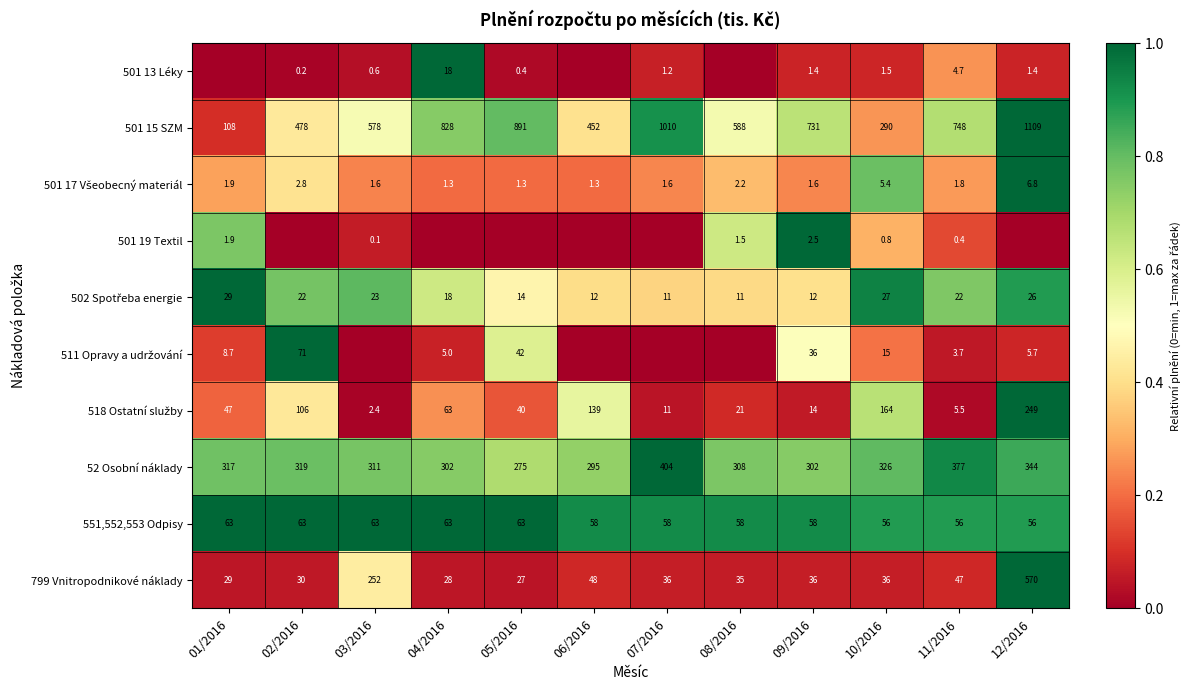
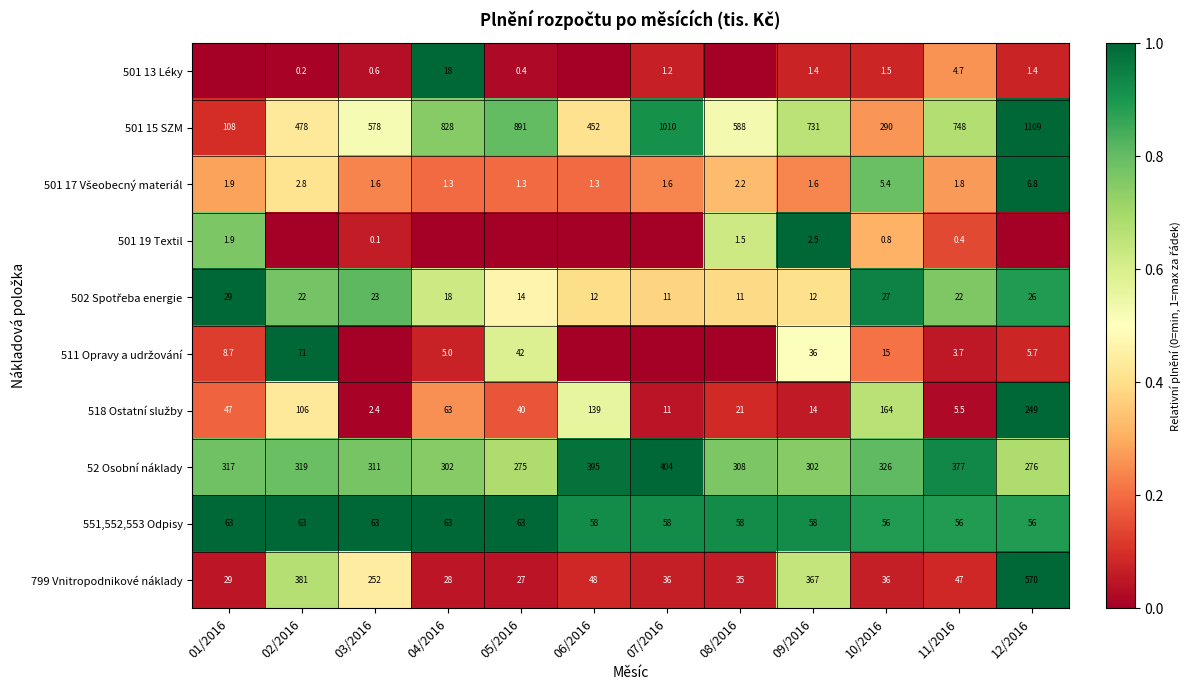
  {
    "501 13 Léky": {
      "02/2016": 0.2,
      "03/2016": 0.6,
      "04/2016": 18,
      "05/2016": 0.4,
      "07/2016": 1.2,
      "09/2016": 1.4,
      "10/2016": 1.5,
      "11/2016": 4.7,
      "12/2016": 1.4
    },
    "501 15 SZM": {
      "01/2016": 108,
      "02/2016": 478,
      "03/2016": 578,
      "04/2016": 828,
      "05/2016": 891,
      "06/2016": 452,
      "07/2016": 1010,
      "08/2016": 588,
      "09/2016": 731,
      "10/2016": 290,
      "11/2016": 748,
      "12/2016": 1109
    },
    "501 17 Všeobecný materiál": {
      "01/2016": 1.9,
      "02/2016": 2.8,
      "03/2016": 1.6,
      "04/2016": 1.3,
      "05/2016": 1.3,
      "06/2016": 1.3,
      "07/2016": 1.6,
      "08/2016": 2.2,
      "09/2016": 1.6,
      "10/2016": 5.4,
      "11/2016": 1.8,
      "12/2016": 6.8
    },
    "501 19 Textil": {
      "01/2016": 1.9,
      "03/2016": 0.1,
      "08/2016": 1.5,
      "09/2016": 2.5,
      "10/2016": 0.8,
      "11/2016": 0.4
    },
    "502 Spotřeba energie": {
      "01/2016": 29,
      "02/2016": 22,
      "03/2016": 23,
      "04/2016": 18,
      "05/2016": 14,
      "06/2016": 12,
      "07/2016": 11,
      "08/2016": 11,
      "09/2016": 12,
      "10/2016": 27,
      "11/2016": 22,
      "12/2016": 26
    },
    "511 Opravy a udržování": {
      "01/2016": 8.7,
      "02/2016": 71,
      "04/2016": 5.0,
      "05/2016": 42,
      "09/2016": 36,
      "10/2016": 15,
      "11/2016": 3.7,
      "12/2016": 5.7
    },
    "518 Ostatní služby": {
      "01/2016": 47,
      "02/2016": 106,
      "03/2016": 2.4,
      "04/2016": 63,
      "05/2016": 40,
      "06/2016": 139,
      "07/2016": 11,
      "08/2016": 21,
      "09/2016": 14,
      "10/2016": 164,
      "11/2016": 5.5,
      "12/2016": 249
    },
    "52 Osobní náklady": {
      "01/2016": 317,
      "02/2016": 319,
      "03/2016": 311,
      "04/2016": 302,
      "05/2016": 275,
-     "06/2016": 295,
+     "06/2016": 395,
      "07/2016": 404,
      "08/2016": 308,
      "09/2016": 302,
      "10/2016": 326,
      "11/2016": 377,
-     "12/2016": 344
+     "12/2016": 276
    },
    "551,552,553 Odpisy": {
      "01/2016": 63,
      "02/2016": 63,
      "03/2016": 63,
      "04/2016": 63,
      "05/2016": 63,
      "06/2016": 58,
      "07/2016": 58,
      "08/2016": 58,
      "09/2016": 58,
      "10/2016": 56,
      "11/2016": 56,
      "12/2016": 56
    },
    "799 Vnitropodnikové náklady": {
      "01/2016": 29,
-     "02/2016": 30,
+     "02/2016": 381,
      "03/2016": 252,
      "04/2016": 28,
      "05/2016": 27,
      "06/2016": 48,
      "07/2016": 36,
      "08/2016": 35,
-     "09/2016": 36,
+     "09/2016": 367,
      "10/2016": 36,
      "11/2016": 47,
      "12/2016": 570
    }
  }
